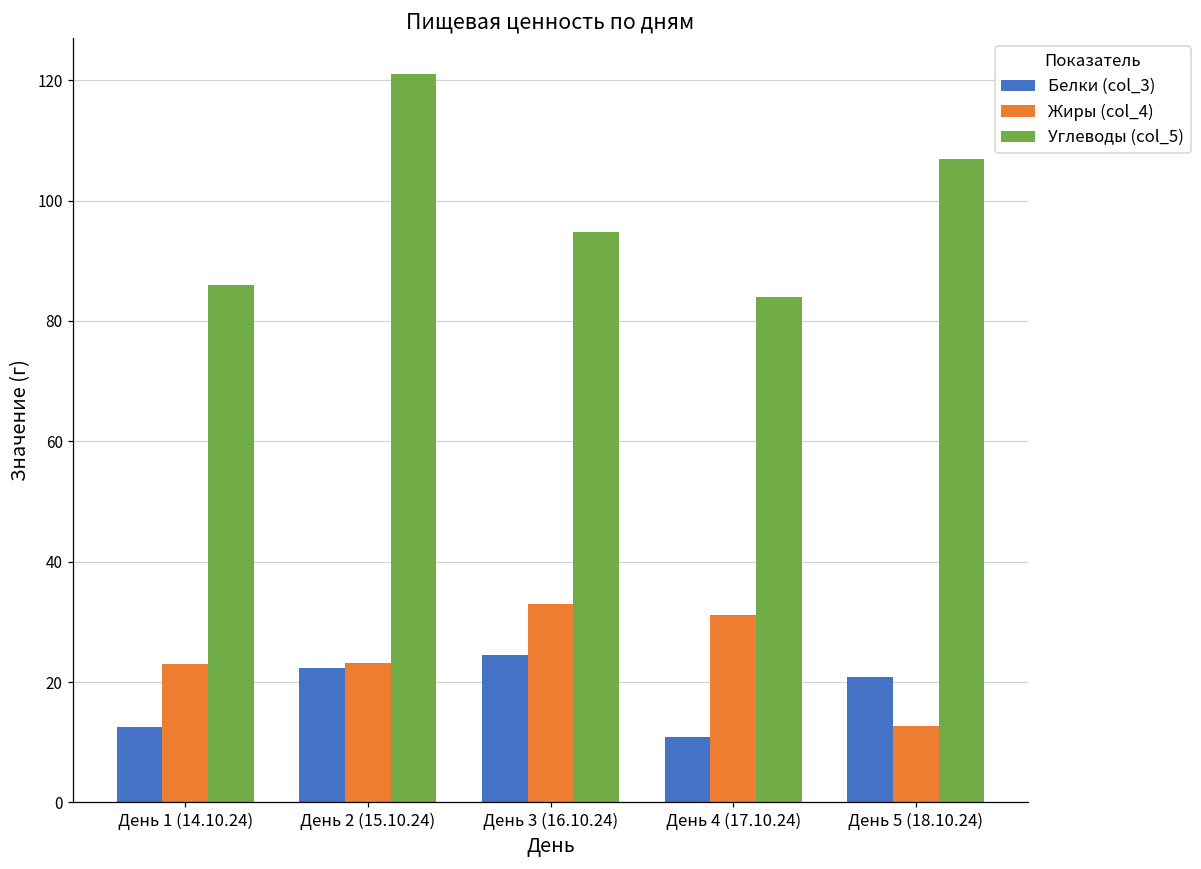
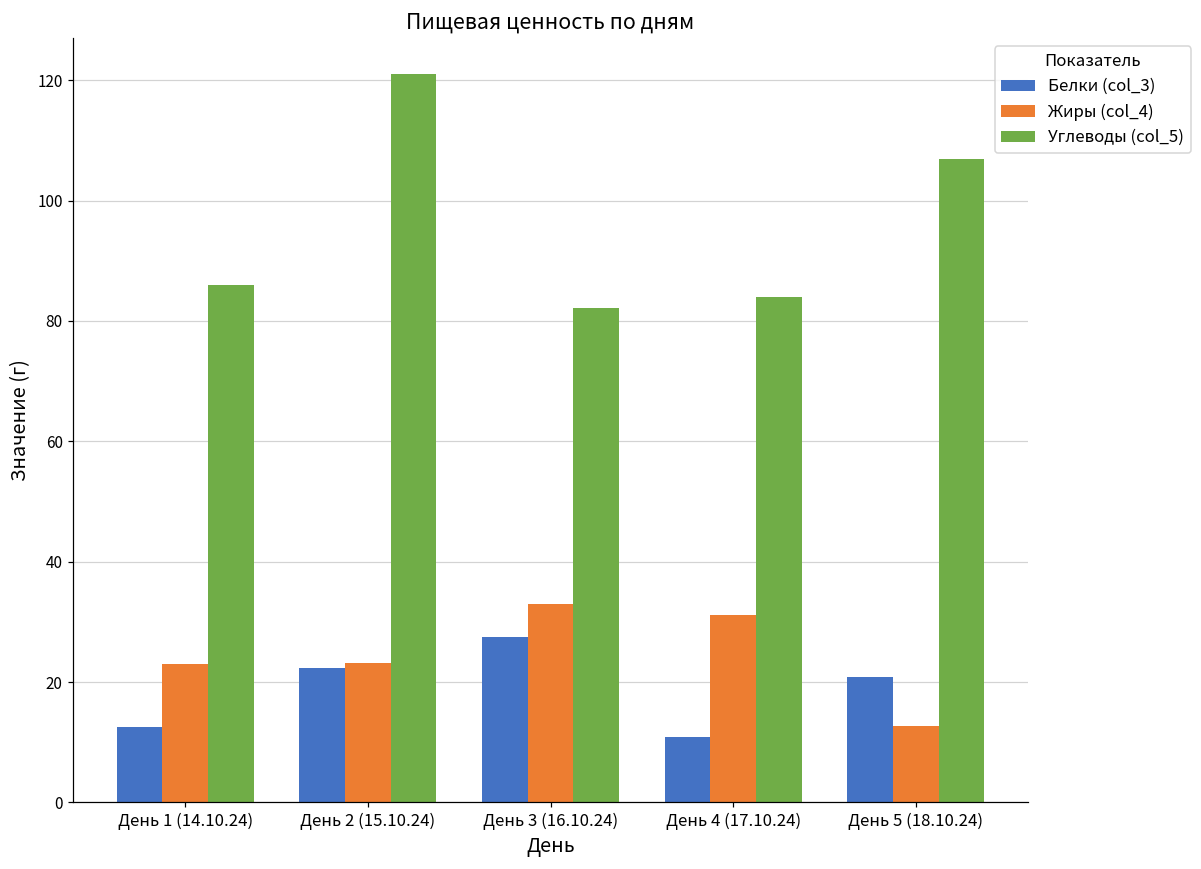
  {
    "Белки (col_3)": {
      "День 1 (14.10.24)": 13,
      "День 2 (15.10.24)": 22,
-     "День 3 (16.10.24)": 25,
+     "День 3 (16.10.24)": 27,
      "День 4 (17.10.24)": 11,
      "День 5 (18.10.24)": 21
    },
    "Жиры (col_4)": {
      "День 1 (14.10.24)": 23,
      "День 2 (15.10.24)": 23,
      "День 3 (16.10.24)": 33,
      "День 4 (17.10.24)": 31,
      "День 5 (18.10.24)": 13
    },
    "Углеводы (col_5)": {
      "День 1 (14.10.24)": 86,
      "День 2 (15.10.24)": 121,
-     "День 3 (16.10.24)": 95,
+     "День 3 (16.10.24)": 82,
      "День 4 (17.10.24)": 84,
      "День 5 (18.10.24)": 107
    }
  }
